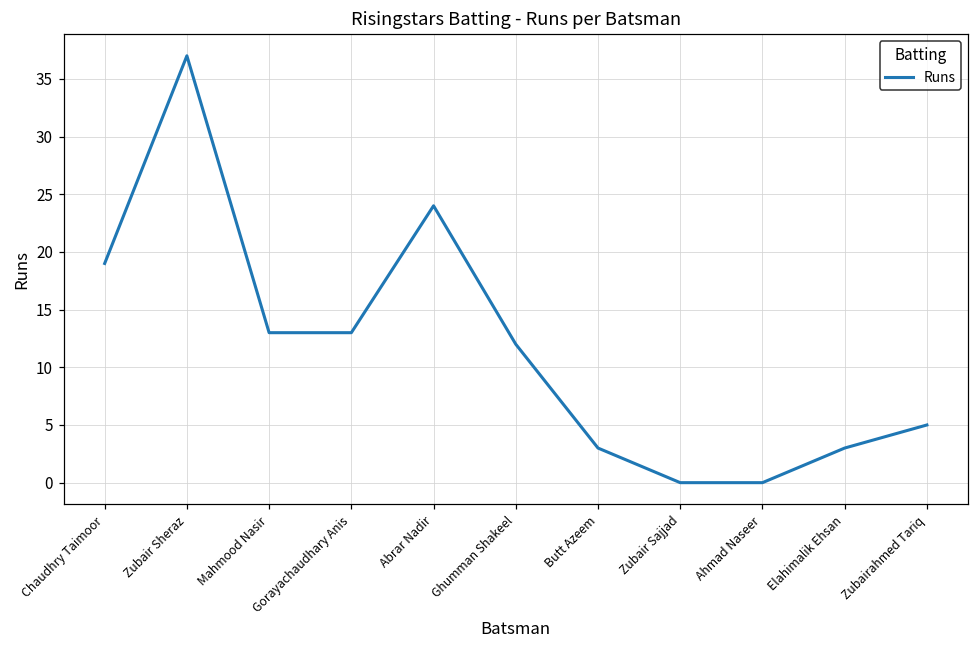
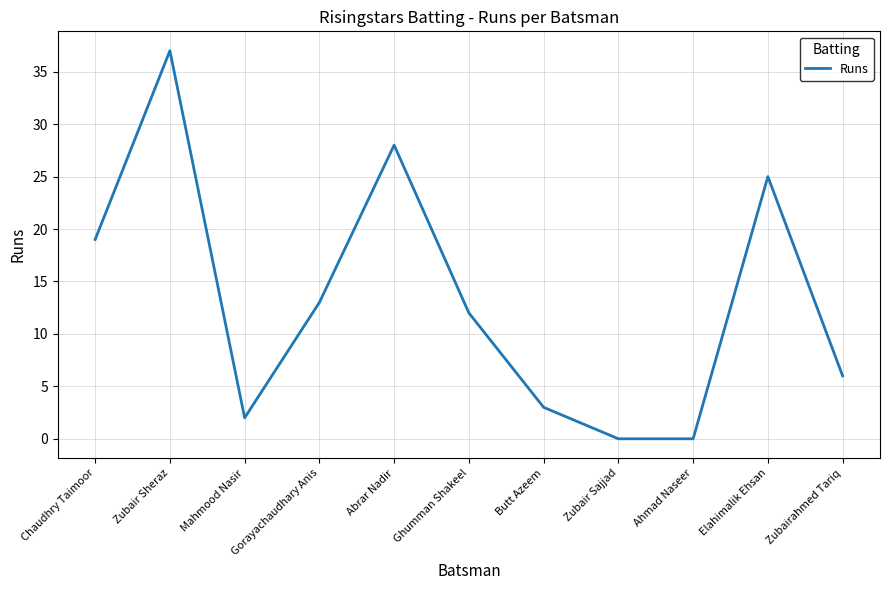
  {
    "Chaudhry Taimoor": 19,
    "Zubair Sheraz": 37,
-   "Mahmood Nasir": 13,
+   "Mahmood Nasir": 2,
    "Gorayachaudhary Anis": 13,
-   "Abrar Nadir": 24,
+   "Abrar Nadir": 28,
    "Ghumman Shakeel": 12,
    "Butt Azeem": 3,
    "Zubair Sajjad": 0,
    "Ahmad Naseer": 0,
-   "Elahimalik Ehsan": 3,
-   "Zubairahmed Tariq": 5
+   "Elahimalik Ehsan": 25,
+   "Zubairahmed Tariq": 6
  }
